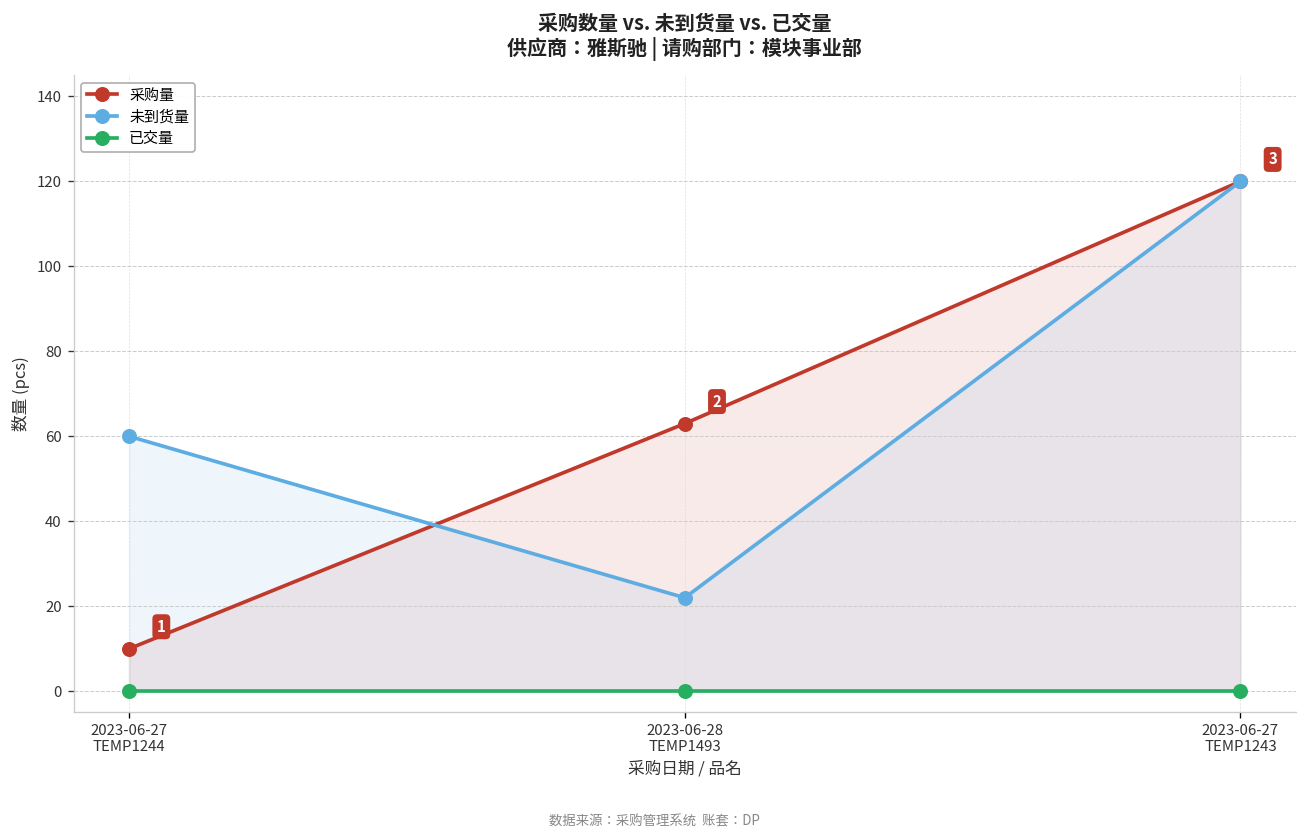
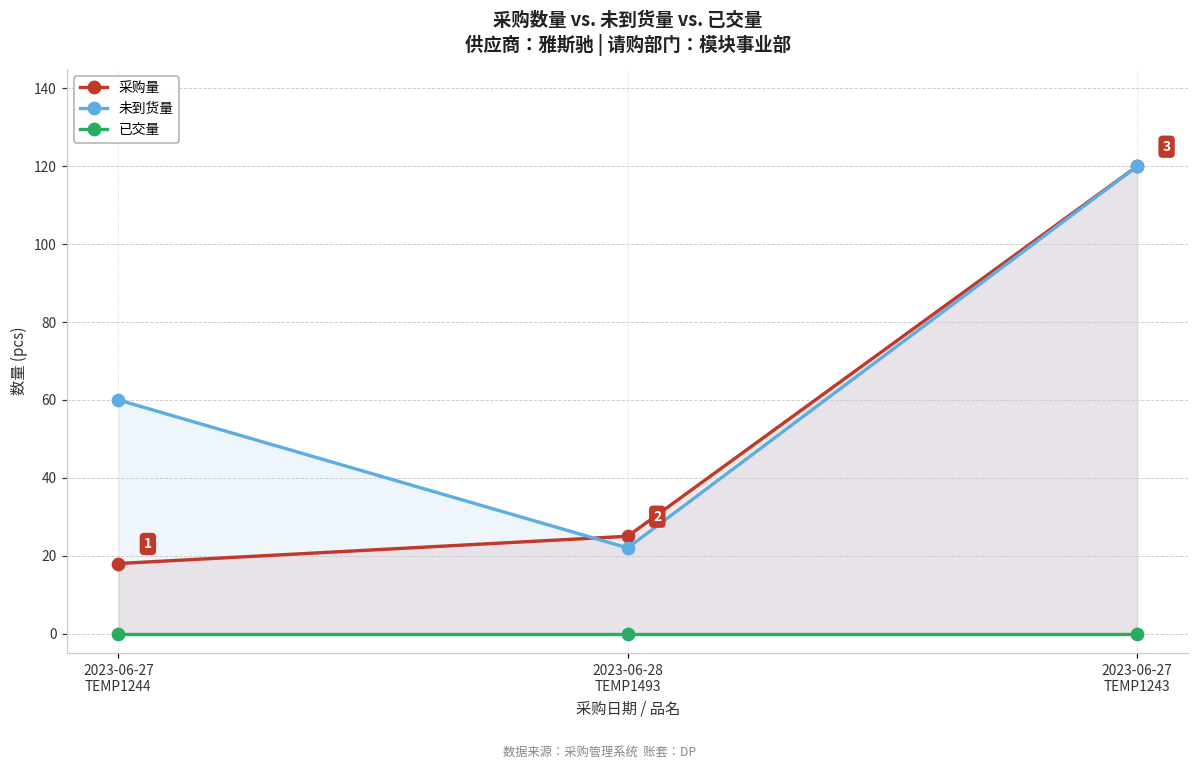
  {
    "采购量": {
-     "2023-06-27 TEMP1244": 10,
-     "2023-06-28 TEMP1493": 63
+     "2023-06-27 TEMP1244": 18,
+     "2023-06-28 TEMP1493": 25
    },
    "未到货量": {
      "2023-06-27 TEMP1244": 60,
      "2023-06-28 TEMP1493": 22
    },
    "已交量": {
      "2023-06-27 TEMP1244": 0,
      "2023-06-28 TEMP1493": 0,
      "2023-06-27 TEMP1243": 0
    }
  }
